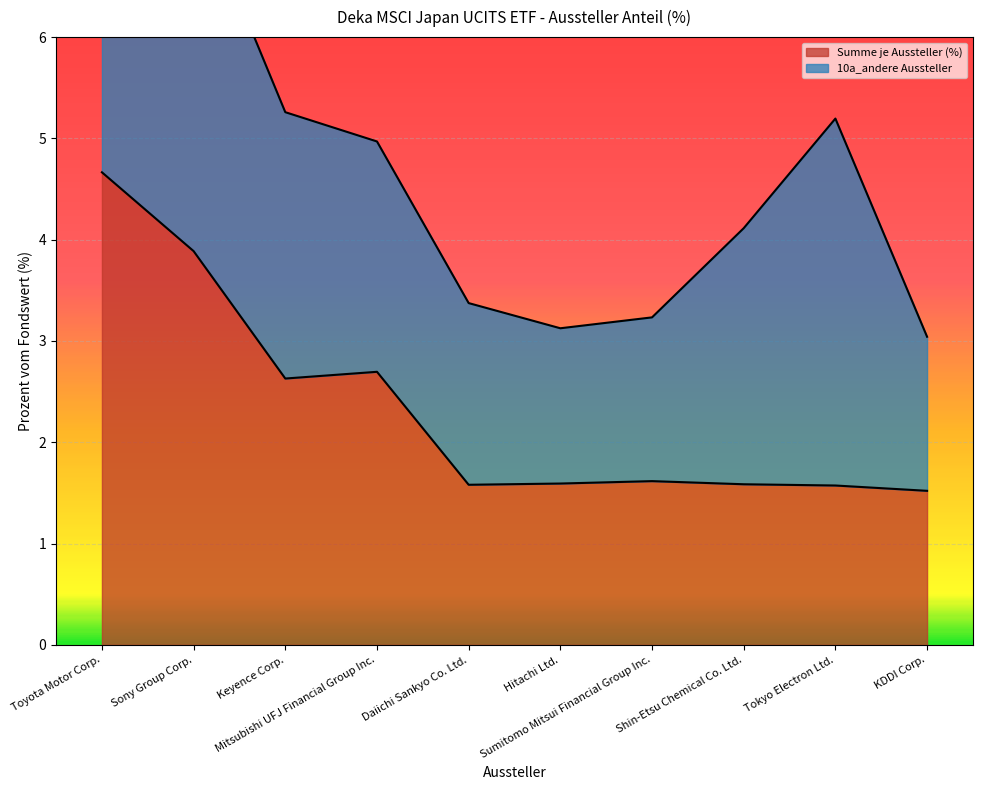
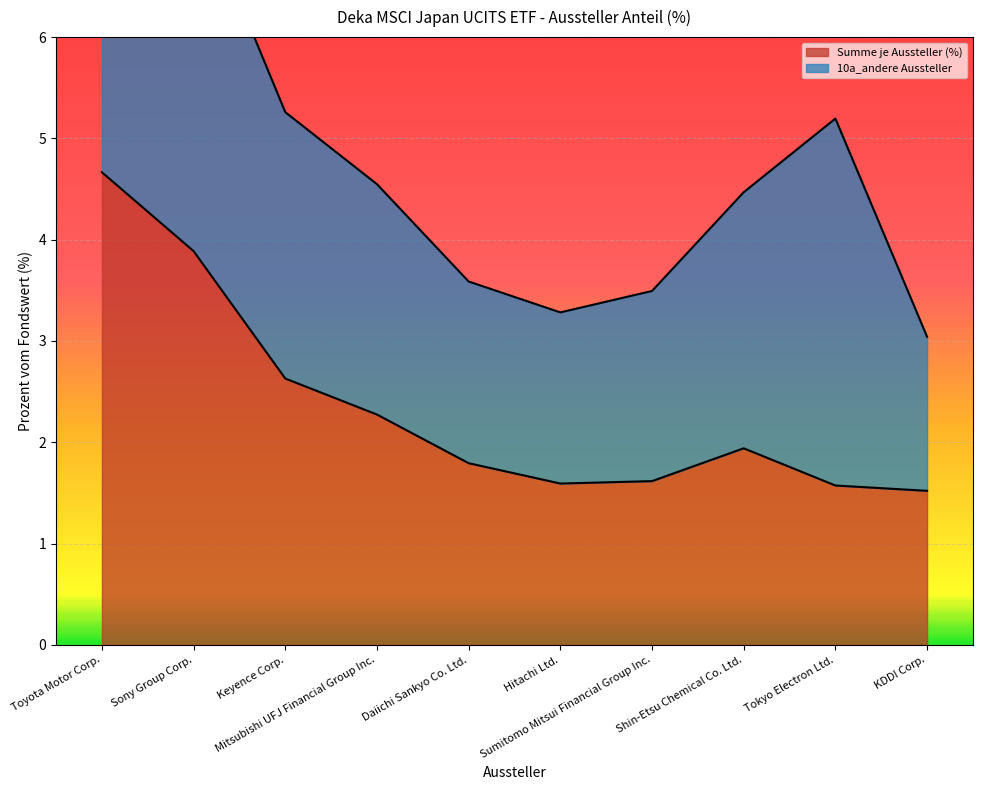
  {
    "Summe je Aussteller (%)": {
      "Toyota Motor Corp.": 4.67,
      "Sony Group Corp.": 3.89,
      "Keyence Corp.": 2.63,
-     "Mitsubishi UFJ Financial Group Inc.": 2.70,
-     "Daiichi Sankyo Co. Ltd.": 1.58,
+     "Mitsubishi UFJ Financial Group Inc.": 2.27,
+     "Daiichi Sankyo Co. Ltd.": 1.79,
      "Hitachi Ltd.": 1.59,
      "Sumitomo Mitsui Financial Group Inc.": 1.62,
-     "Shin-Etsu Chemical Co. Ltd.": 1.59,
+     "Shin-Etsu Chemical Co. Ltd.": 1.94,
      "Tokyo Electron Ltd.": 1.57,
      "KDDI Corp.": 1.52
    },
    "10a_andere Aussteller": {
      "Keyence Corp.": 2.63,
      "Mitsubishi UFJ Financial Group Inc.": 2.27,
      "Daiichi Sankyo Co. Ltd.": 1.79,
-     "Hitachi Ltd.": 1.53,
-     "Sumitomo Mitsui Financial Group Inc.": 1.62,
+     "Hitachi Ltd.": 1.69,
+     "Sumitomo Mitsui Financial Group Inc.": 1.88,
      "Shin-Etsu Chemical Co. Ltd.": 2.53,
      "Tokyo Electron Ltd.": 3.62,
      "KDDI Corp.": 1.52
    }
  }
